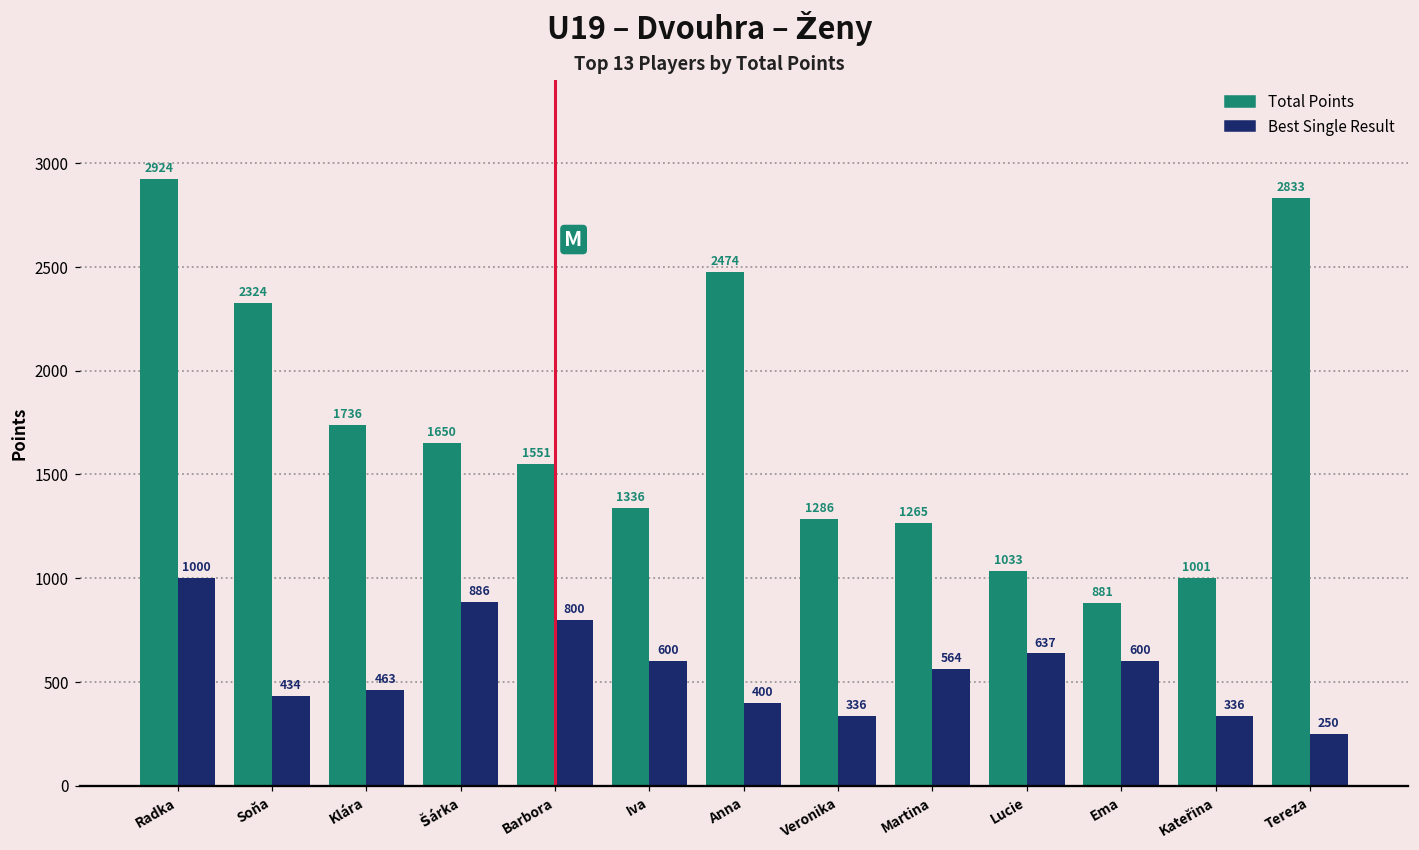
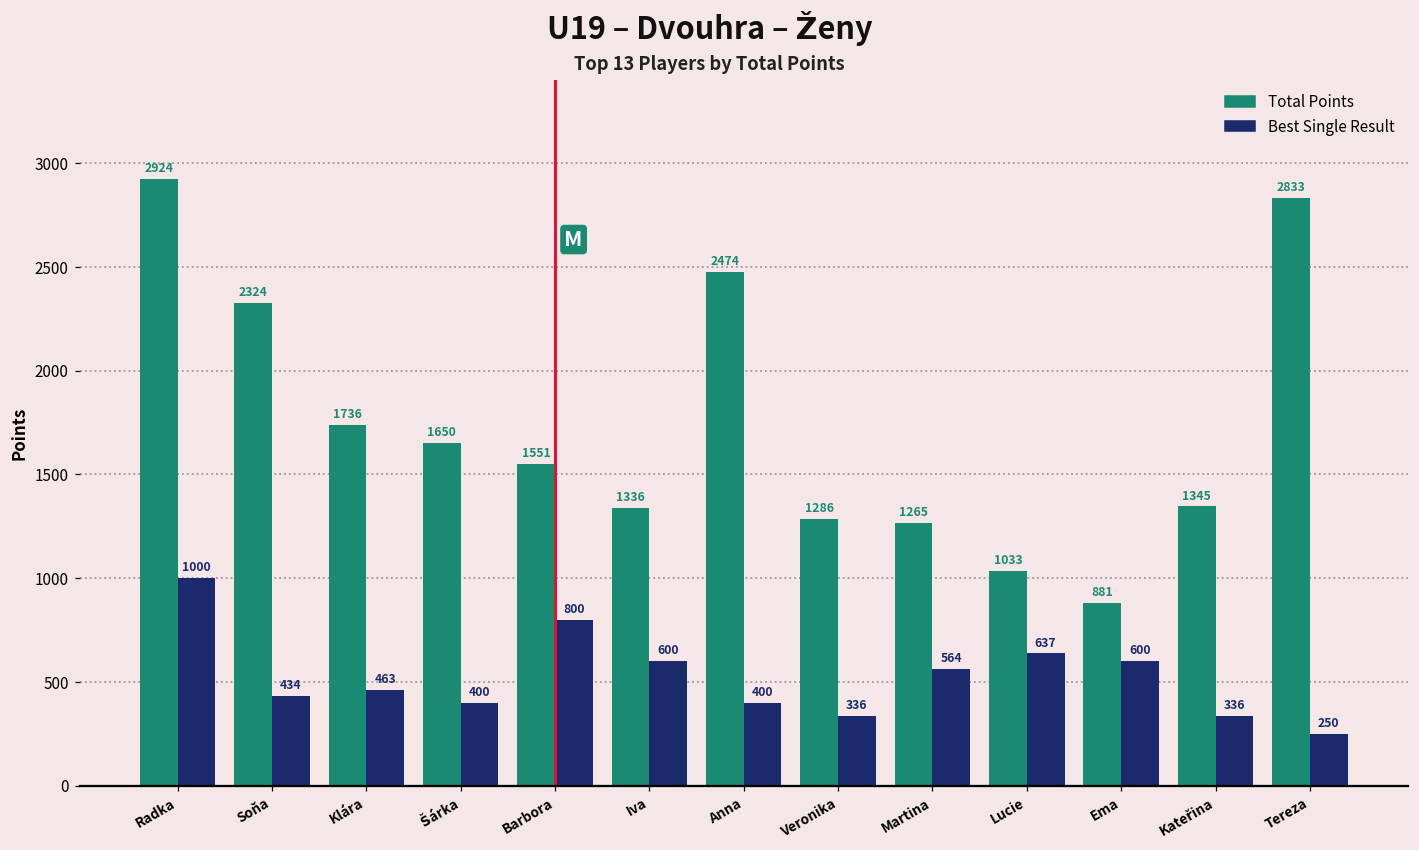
  {
    "Total Points": {
      "Radka": 2924,
      "Soňa": 2324,
      "Klára": 1736,
      "Šárka": 1650,
      "Barbora": 1551,
      "Iva": 1336,
      "Anna": 2474,
      "Veronika": 1286,
      "Martina": 1265,
      "Lucie": 1033,
      "Ema": 881,
-     "Kateřina": 1001,
+     "Kateřina": 1345,
      "Tereza": 2833
    },
    "Best Single Result": {
      "Radka": 1000,
      "Soňa": 434,
      "Klára": 463,
-     "Šárka": 886,
+     "Šárka": 400,
      "Barbora": 800,
      "Iva": 600,
      "Anna": 400,
      "Veronika": 336,
      "Martina": 564,
      "Lucie": 637,
      "Ema": 600,
      "Kateřina": 336,
      "Tereza": 250
    }
  }
